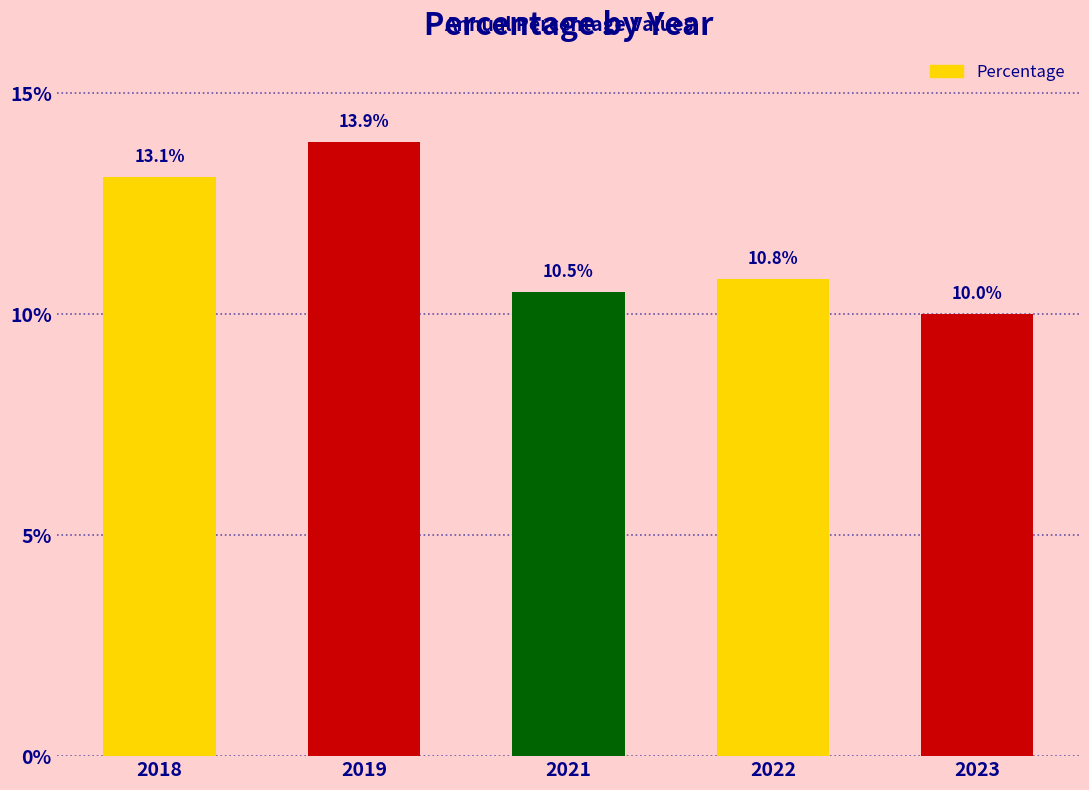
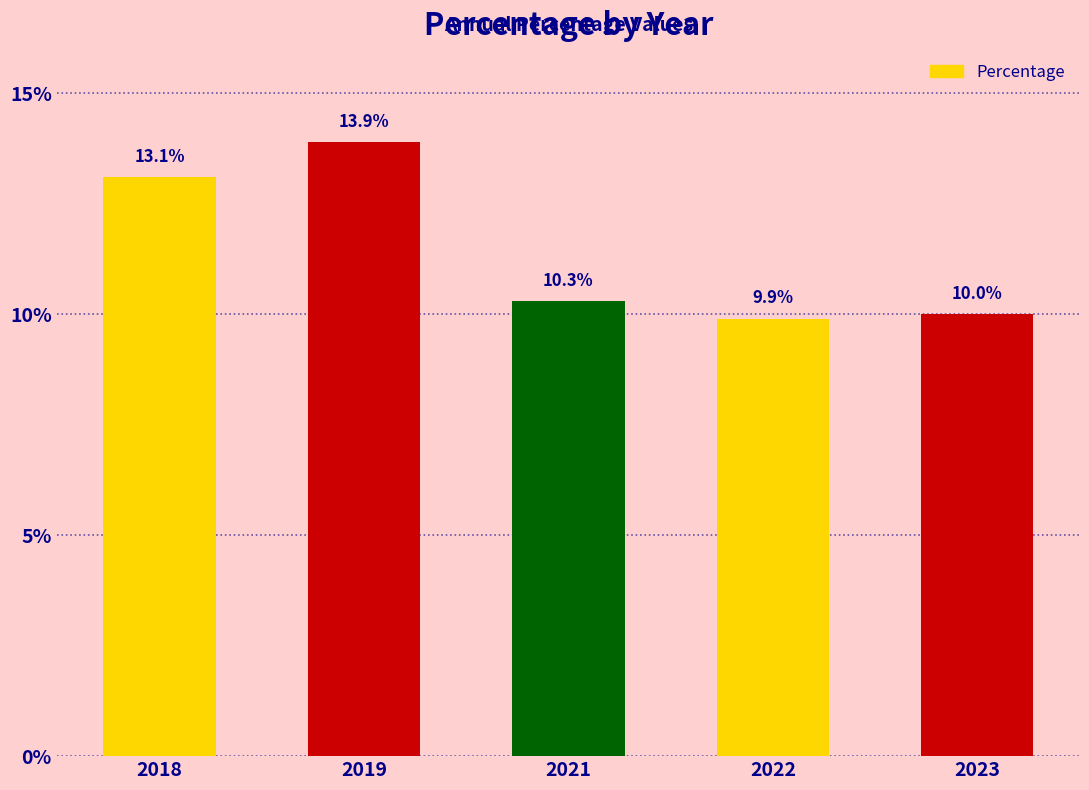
  {
    "2018": "13.1%",
    "2019": "13.9%",
-   "2021": "10.5%",
-   "2022": "10.8%",
+   "2021": "10.3%",
+   "2022": "9.9%",
    "2023": "10.0%"
  }
